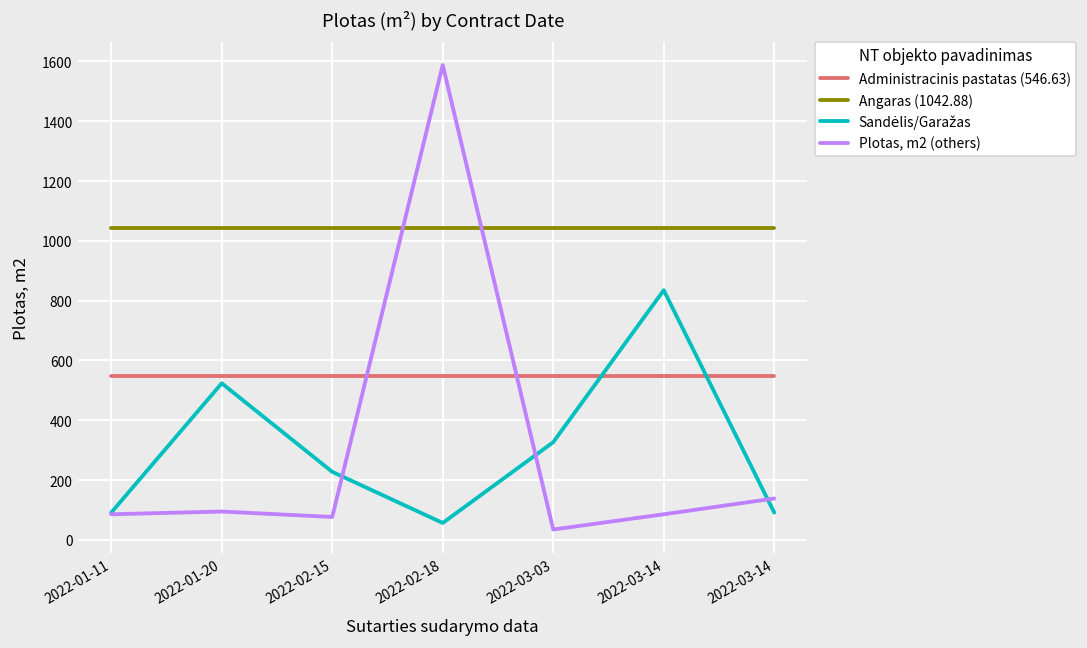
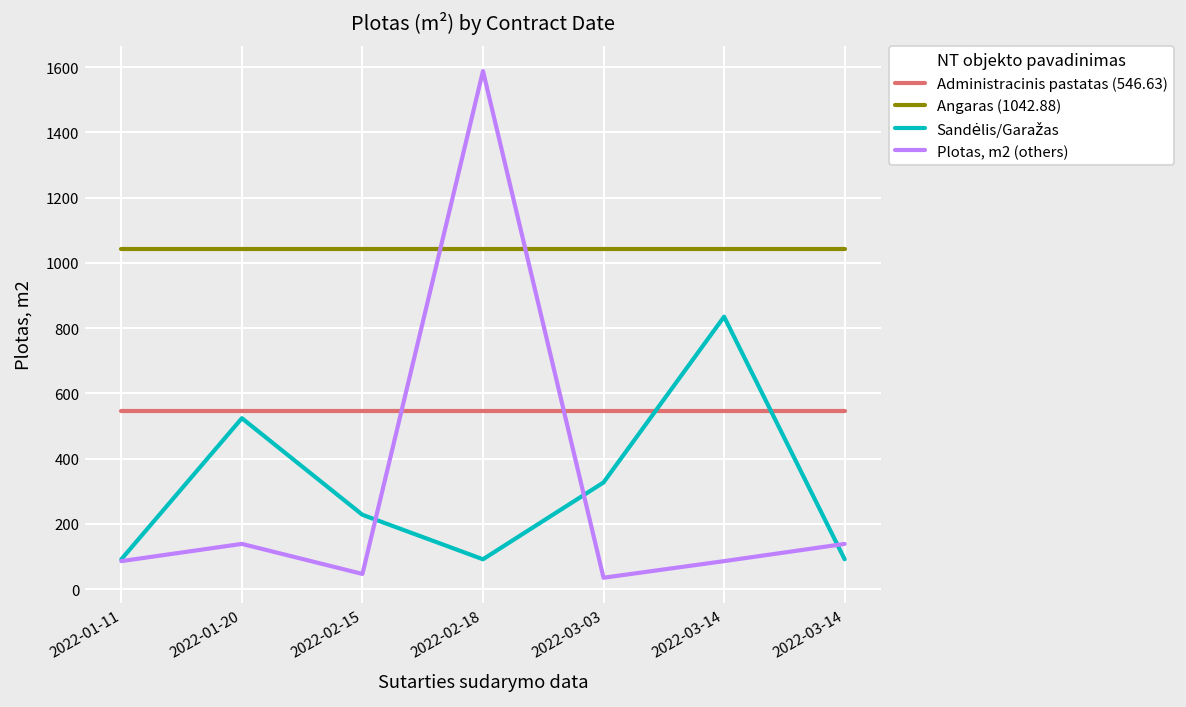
  {
    "Administracinis pastatas (546.63)": {
      "2022-01-11": 550,
      "2022-01-20": 550,
      "2022-02-15": 550,
      "2022-02-18": 550,
      "2022-03-03": 550
    },
    "Angaras (1042.88)": {
      "2022-01-11": 1040,
      "2022-01-20": 1040,
      "2022-02-15": 1040,
      "2022-02-18": 1040,
      "2022-03-03": 1040
    },
    "Sandėlis/Garažas": {
      "2022-01-20": 520,
      "2022-02-15": 230,
-     "2022-02-18": 60,
+     "2022-02-18": 90,
      "2022-03-03": 330
    },
    "Plotas, m2 (others)": {
-     "2022-01-20": 90,
-     "2022-02-15": 80,
+     "2022-01-20": 140,
+     "2022-02-15": 50,
      "2022-02-18": 1590,
      "2022-03-03": 30
    }
  }
